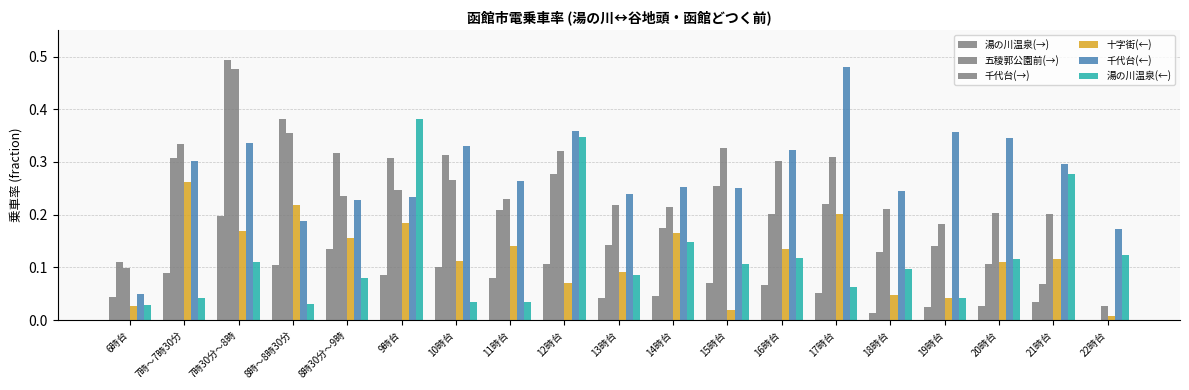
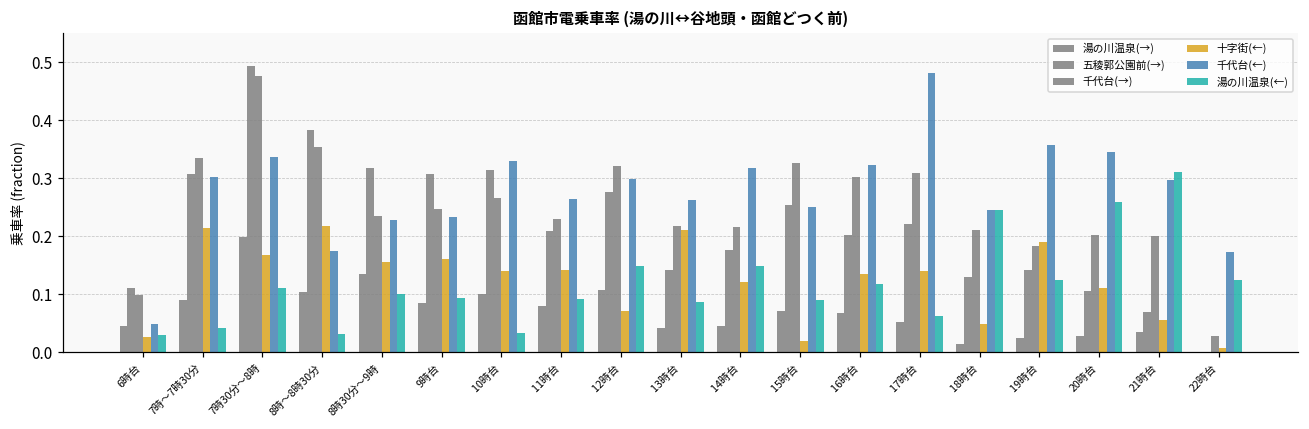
  {
    "十字街(←)": {
      "6時台": 0.03,
-     "7時～7時30分": 0.26,
+     "7時～7時30分": 0.21,
      "7時30分～8時": 0.17,
      "8時～8時30分": 0.22,
      "8時30分～9時": 0.16,
-     "9時台": 0.18,
-     "10時台": 0.11,
+     "9時台": 0.16,
+     "10時台": 0.14,
      "11時台": 0.14,
      "12時台": 0.07,
-     "13時台": 0.09,
-     "14時台": 0.16,
+     "13時台": 0.21,
+     "14時台": 0.12,
      "15時台": 0.02,
      "16時台": 0.14,
-     "17時台": 0.20,
+     "17時台": 0.14,
      "18時台": 0.05,
-     "19時台": 0.04,
+     "19時台": 0.19,
      "20時台": 0.11,
-     "21時台": 0.12,
+     "21時台": 0.06,
      "22時台": 0.01
    },
    "千代台(←)": {
      "6時台": 0.05,
      "7時～7時30分": 0.30,
      "7時30分～8時": 0.34,
-     "8時～8時30分": 0.19,
+     "8時～8時30分": 0.17,
      "8時30分～9時": 0.23,
      "9時台": 0.23,
      "10時台": 0.33,
      "11時台": 0.26,
-     "12時台": 0.36,
-     "13時台": 0.24,
-     "14時台": 0.25,
+     "12時台": 0.30,
+     "13時台": 0.26,
+     "14時台": 0.32,
      "15時台": 0.25,
      "16時台": 0.32,
      "17時台": 0.48,
      "18時台": 0.25,
      "19時台": 0.36,
      "20時台": 0.35,
      "21時台": 0.30,
      "22時台": 0.17
    },
    "湯の川温泉(←)": {
      "6時台": 0.03,
      "7時～7時30分": 0.04,
      "7時30分～8時": 0.11,
      "8時～8時30分": 0.03,
-     "8時30分～9時": 0.08,
-     "9時台": 0.38,
+     "8時30分～9時": 0.10,
+     "9時台": 0.09,
      "10時台": 0.03,
-     "11時台": 0.03,
-     "12時台": 0.35,
+     "11時台": 0.09,
+     "12時台": 0.15,
      "13時台": 0.09,
      "14時台": 0.15,
-     "15時台": 0.11,
+     "15時台": 0.09,
      "16時台": 0.12,
      "17時台": 0.06,
-     "18時台": 0.10,
-     "19時台": 0.04,
-     "20時台": 0.12,
-     "21時台": 0.28,
+     "18時台": 0.24,
+     "19時台": 0.12,
+     "20時台": 0.26,
+     "21時台": 0.31,
      "22時台": 0.12
    }
  }
